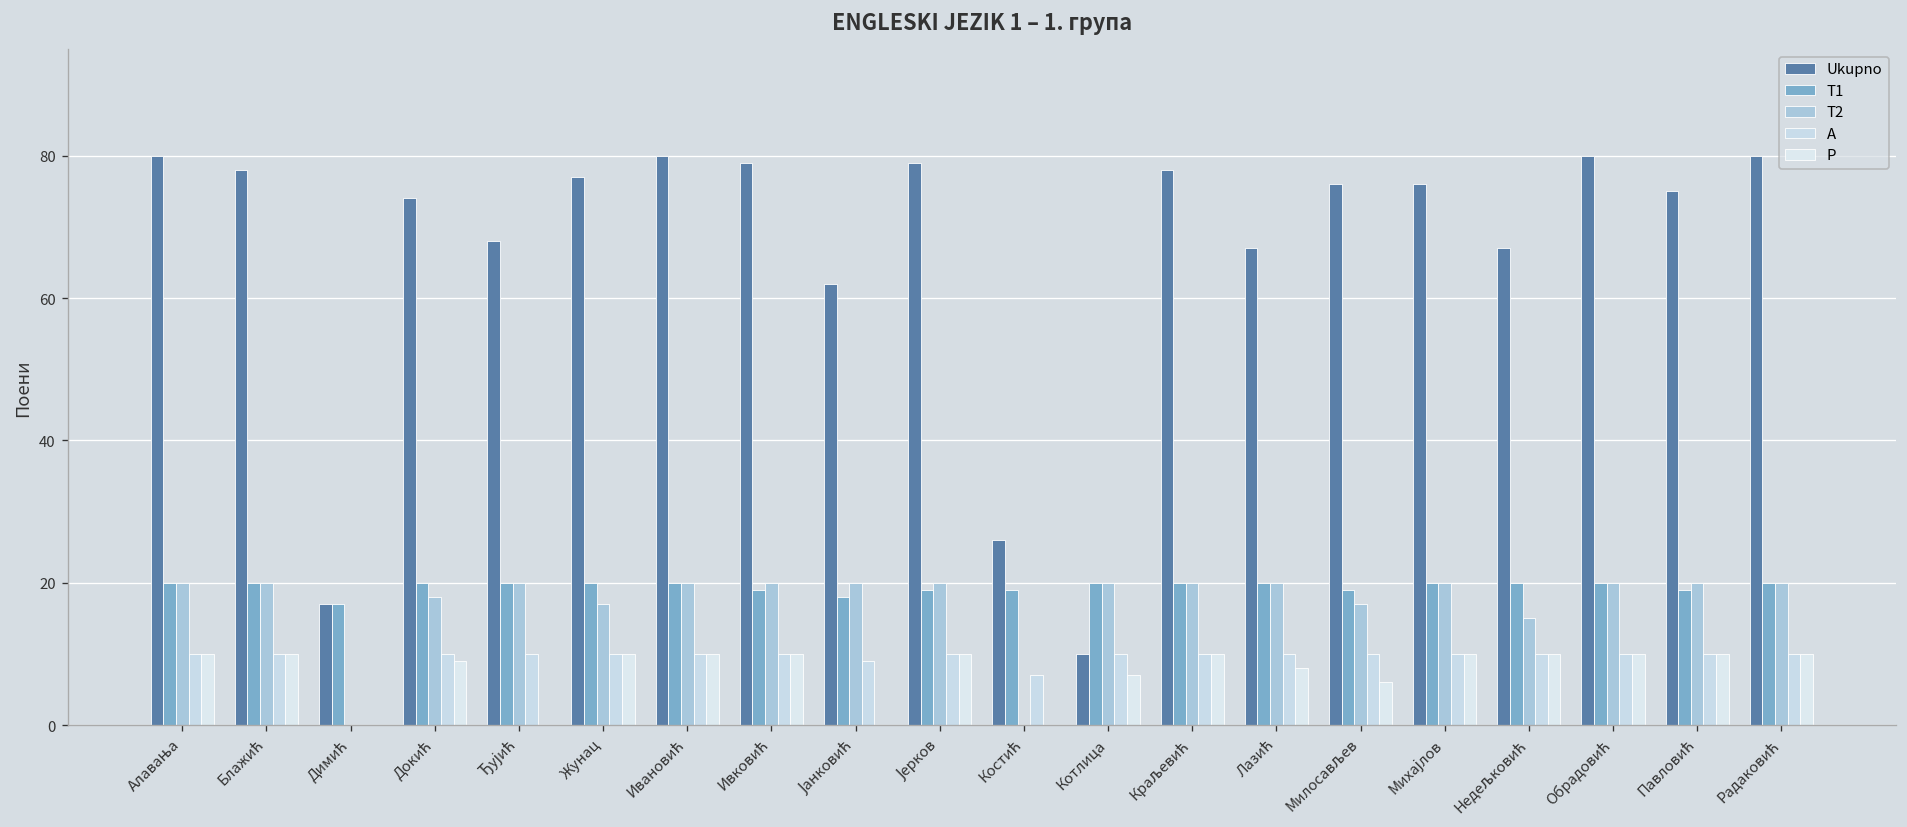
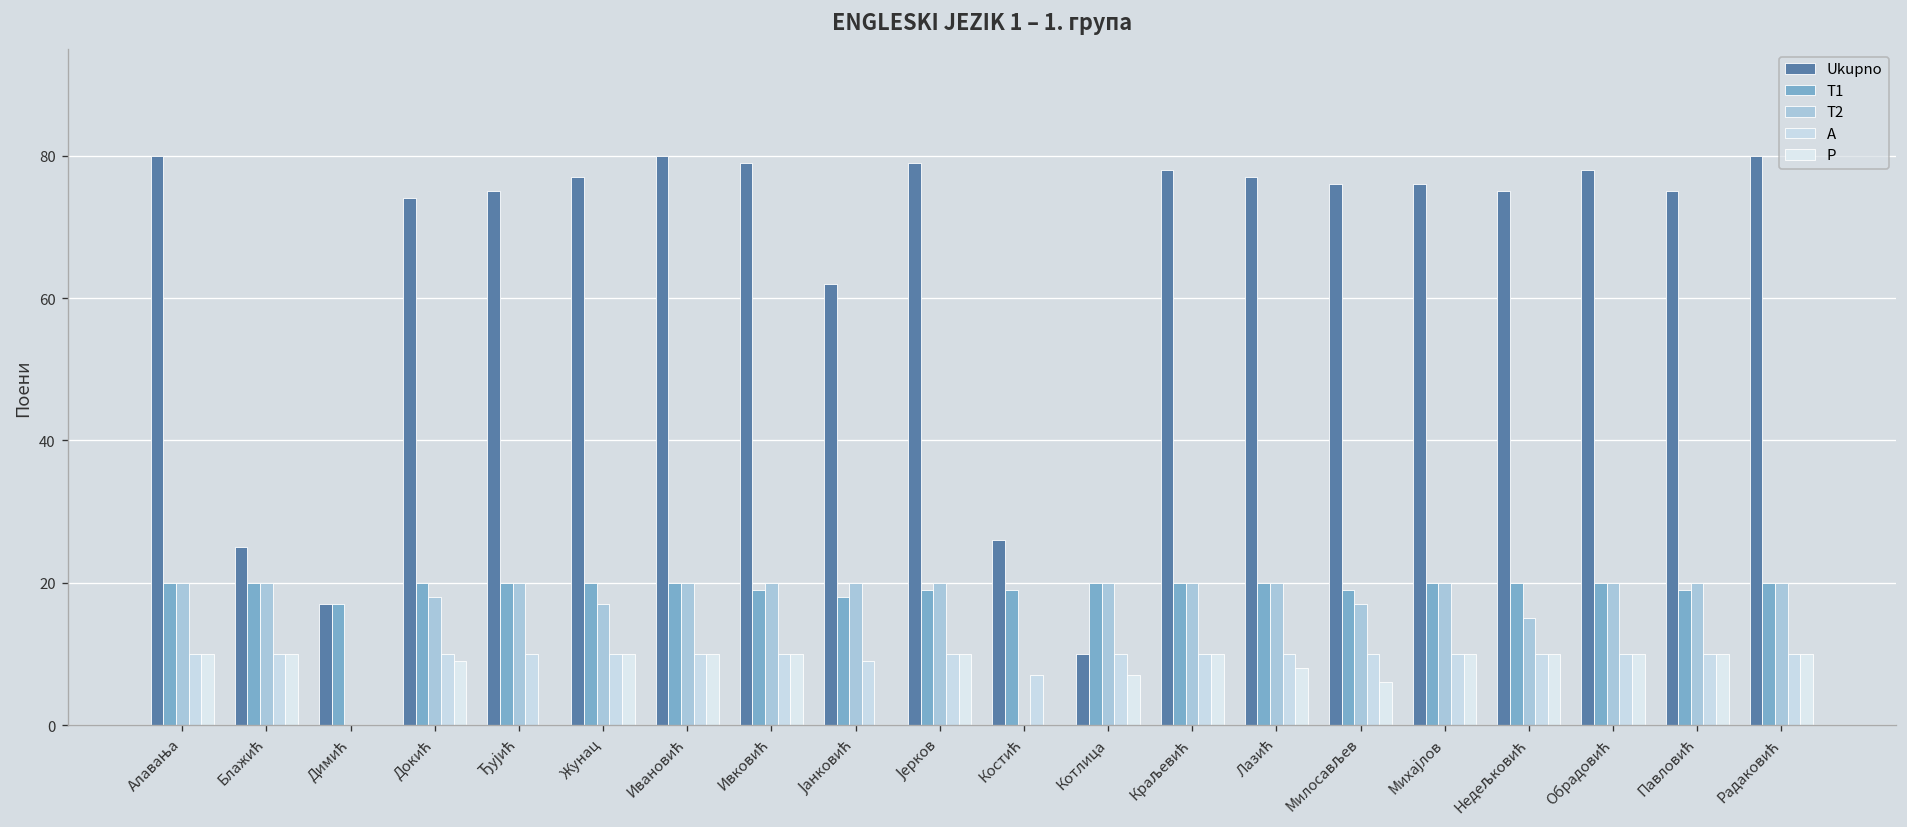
  {
    "Ukupno": {
      "Алавања": 80,
-     "Блажић": 78,
+     "Блажић": 25,
      "Димић": 17,
      "Докић": 74,
-     "Ђујић": 68,
+     "Ђујић": 75,
      "Жунац": 77,
      "Ивановић": 80,
      "Ивковић": 79,
      "Јанковић": 62,
      "Јерков": 79,
      "Костић": 26,
      "Котлица": 10,
      "Краљевић": 78,
-     "Лазић": 67,
+     "Лазић": 77,
      "Милосављев": 76,
      "Михајлов": 76,
-     "Недељковић": 67,
-     "Обрадовић": 80,
+     "Недељковић": 75,
+     "Обрадовић": 78,
      "Павловић": 75,
      "Радаковић": 80
    }
  }
